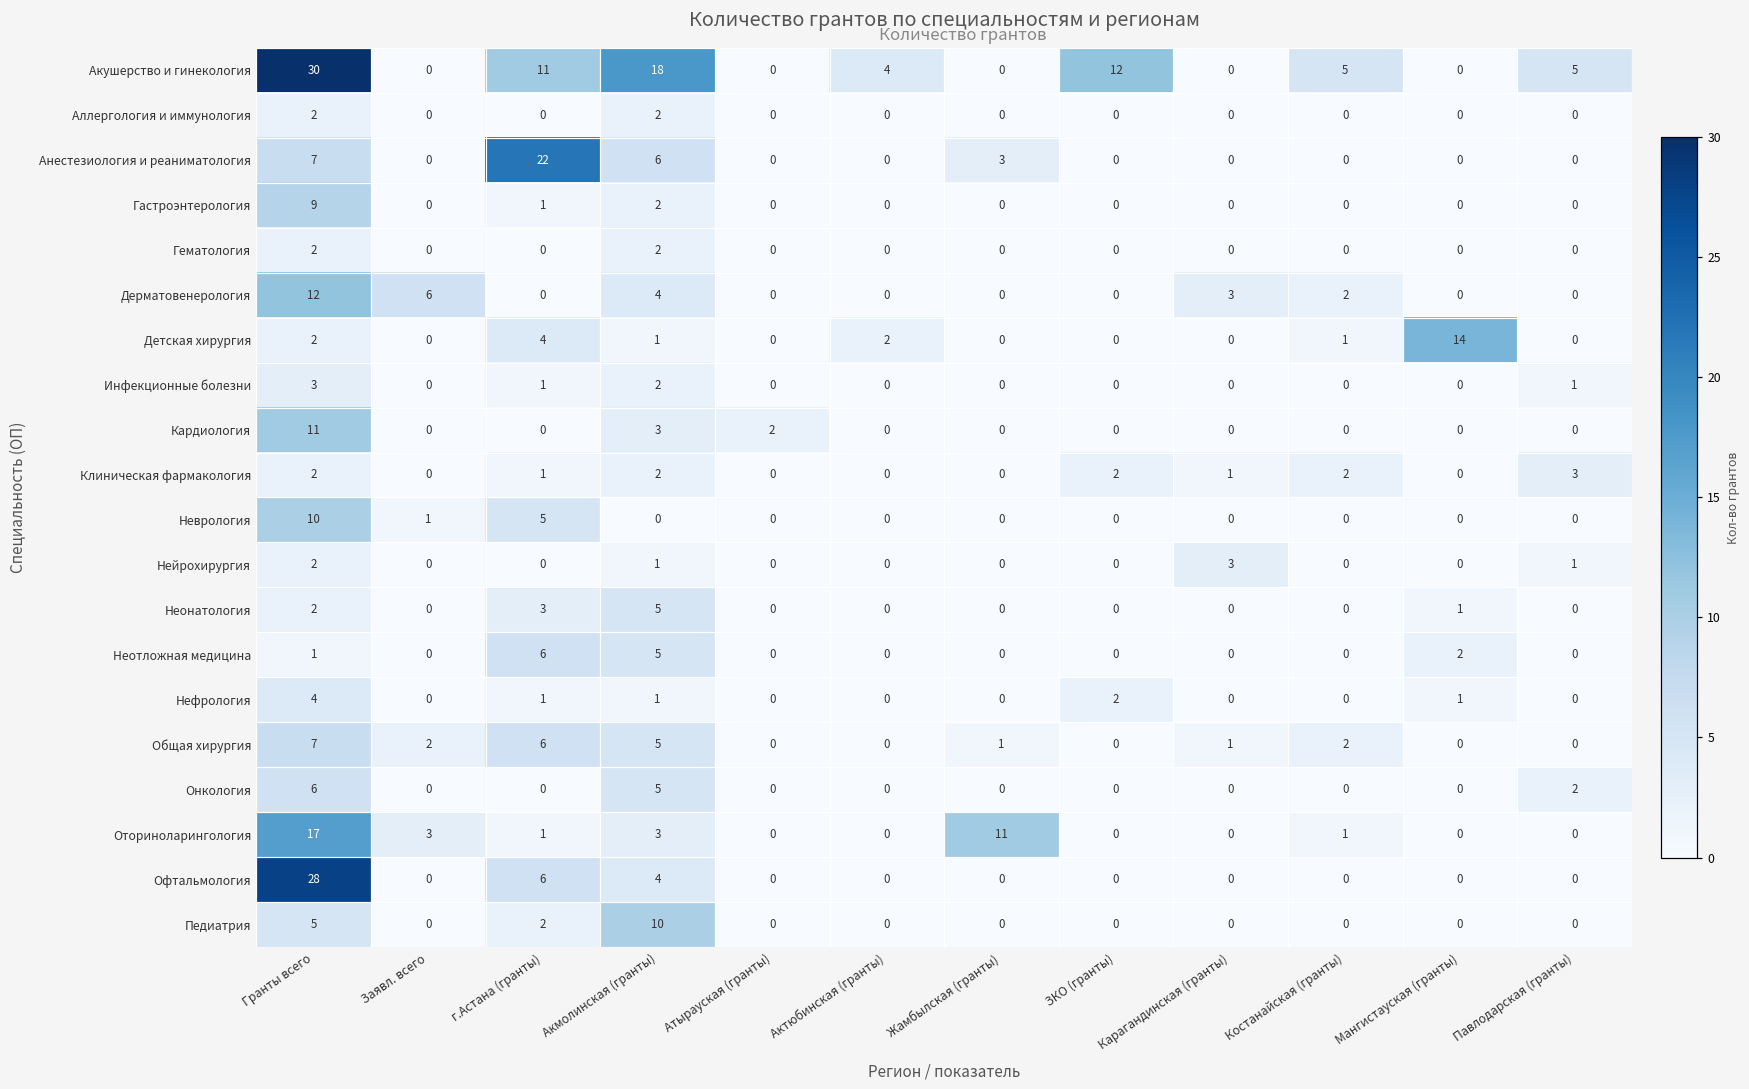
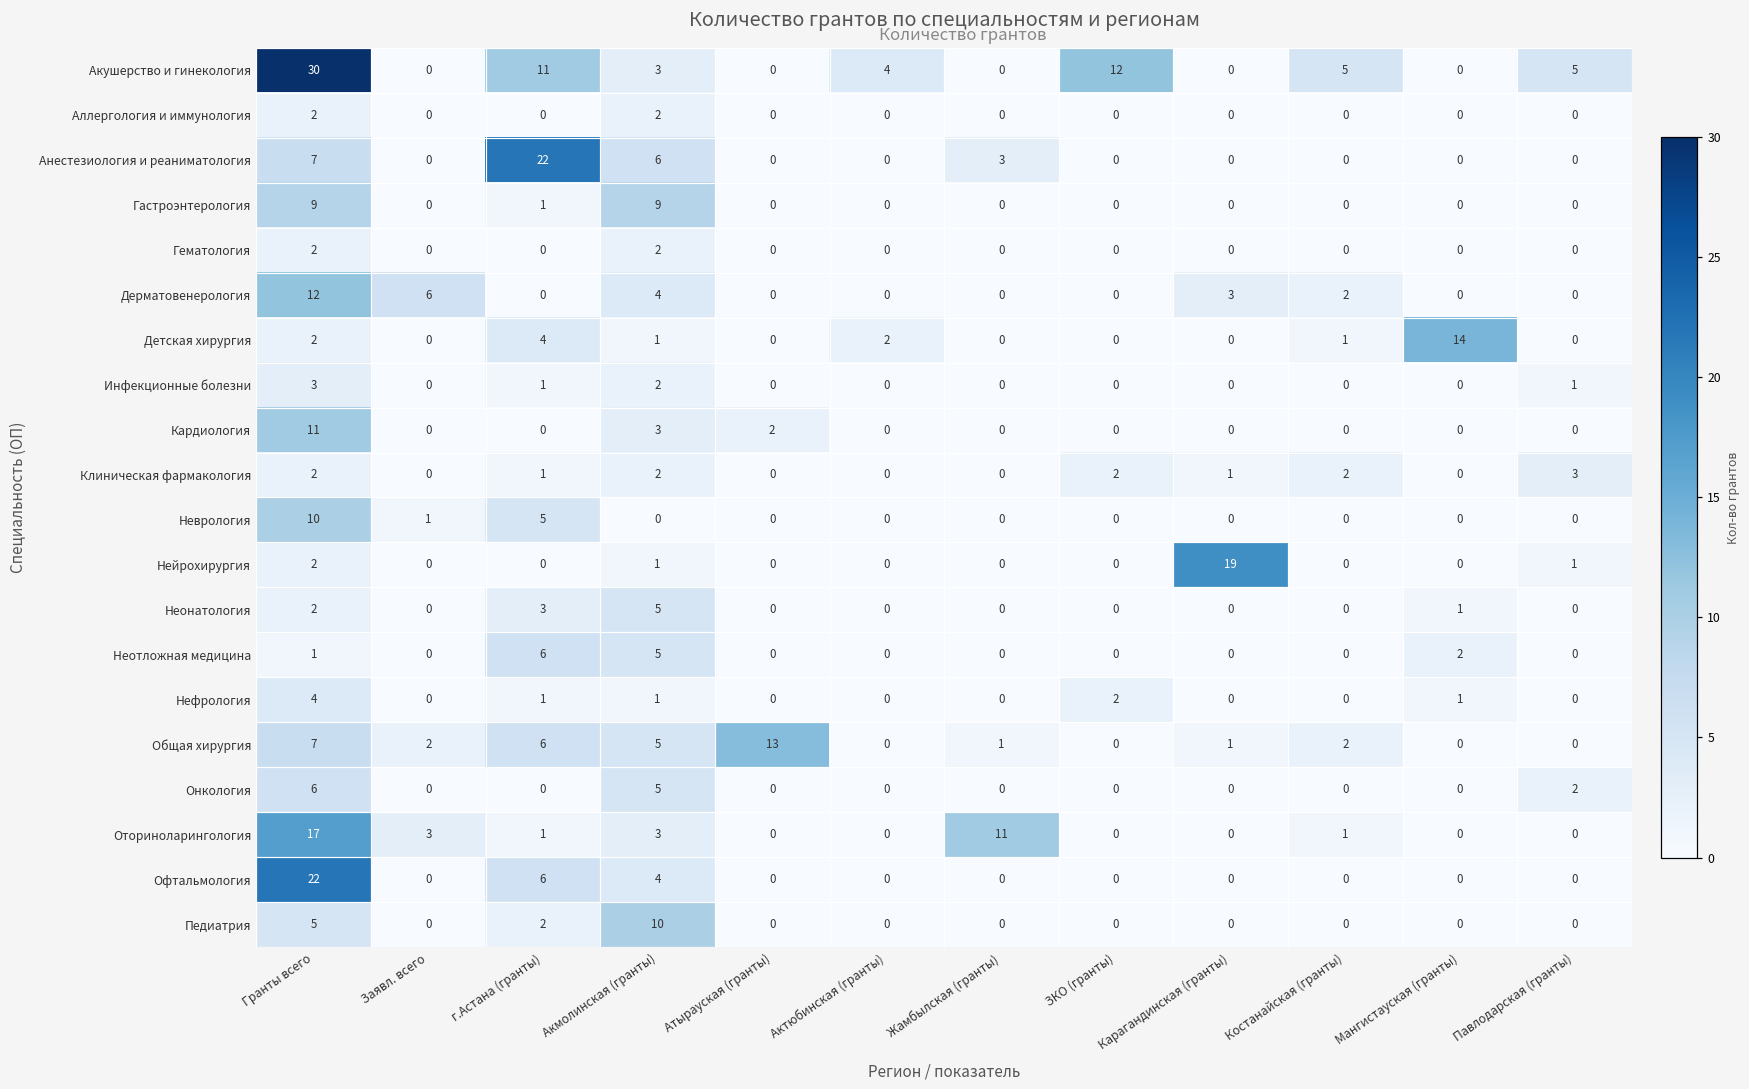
  {
    "Акушерство и гинекология": {
      "Гранты всего": 30,
      "Заявл. всего": 0,
      "г.Астана (гранты)": 11,
-     "Акмолинская (гранты)": 18,
+     "Акмолинская (гранты)": 3,
      "Атырауская (гранты)": 0,
      "Актюбинская (гранты)": 4,
      "Жамбылская (гранты)": 0,
      "ЗКО (гранты)": 12,
      "Карагандинская (гранты)": 0,
      "Костанайская (гранты)": 5,
      "Мангистауская (гранты)": 0,
      "Павлодарская (гранты)": 5
    },
    "Гастроэнтерология": {
      "Гранты всего": 9,
      "Заявл. всего": 0,
      "г.Астана (гранты)": 1,
-     "Акмолинская (гранты)": 2,
+     "Акмолинская (гранты)": 9,
      "Атырауская (гранты)": 0,
      "Актюбинская (гранты)": 0,
      "Жамбылская (гранты)": 0,
      "ЗКО (гранты)": 0,
      "Карагандинская (гранты)": 0,
      "Костанайская (гранты)": 0,
      "Мангистауская (гранты)": 0,
      "Павлодарская (гранты)": 0
    },
    "Нейрохирургия": {
      "Гранты всего": 2,
      "Заявл. всего": 0,
      "г.Астана (гранты)": 0,
      "Акмолинская (гранты)": 1,
      "Атырауская (гранты)": 0,
      "Актюбинская (гранты)": 0,
      "Жамбылская (гранты)": 0,
      "ЗКО (гранты)": 0,
-     "Карагандинская (гранты)": 3,
+     "Карагандинская (гранты)": 19,
      "Костанайская (гранты)": 0,
      "Мангистауская (гранты)": 0,
      "Павлодарская (гранты)": 1
    },
    "Общая хирургия": {
      "Гранты всего": 7,
      "Заявл. всего": 2,
      "г.Астана (гранты)": 6,
      "Акмолинская (гранты)": 5,
-     "Атырауская (гранты)": 0,
+     "Атырауская (гранты)": 13,
      "Актюбинская (гранты)": 0,
      "Жамбылская (гранты)": 1,
      "ЗКО (гранты)": 0,
      "Карагандинская (гранты)": 1,
      "Костанайская (гранты)": 2,
      "Мангистауская (гранты)": 0,
      "Павлодарская (гранты)": 0
    },
    "Офтальмология": {
-     "Гранты всего": 28,
+     "Гранты всего": 22,
      "Заявл. всего": 0,
      "г.Астана (гранты)": 6,
      "Акмолинская (гранты)": 4,
      "Атырауская (гранты)": 0,
      "Актюбинская (гранты)": 0,
      "Жамбылская (гранты)": 0,
      "ЗКО (гранты)": 0,
      "Карагандинская (гранты)": 0,
      "Костанайская (гранты)": 0,
      "Мангистауская (гранты)": 0,
      "Павлодарская (гранты)": 0
    }
  }
